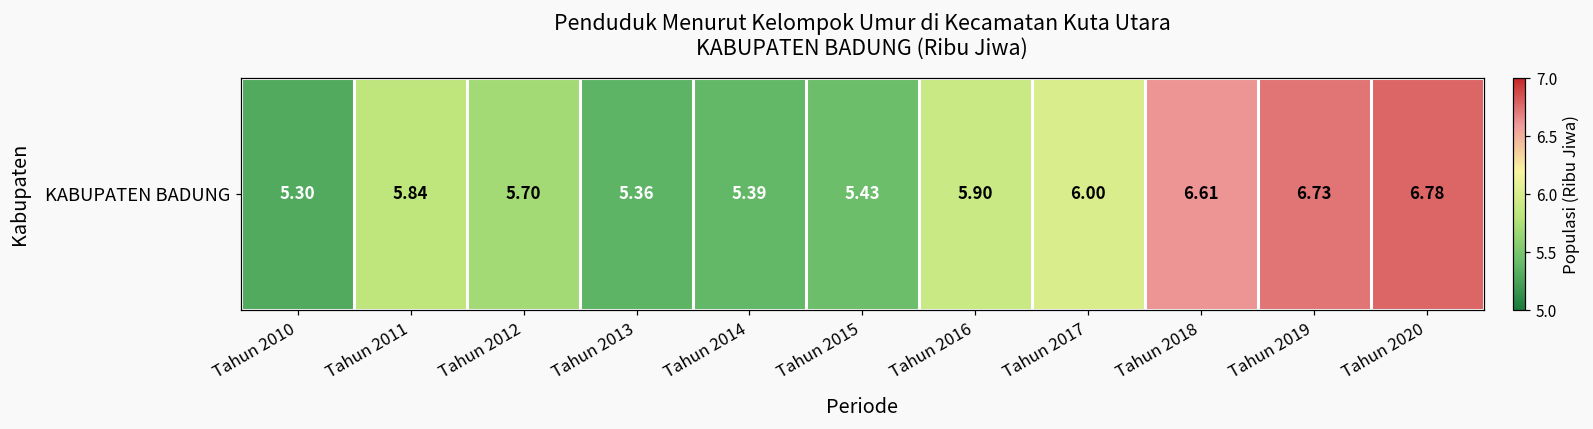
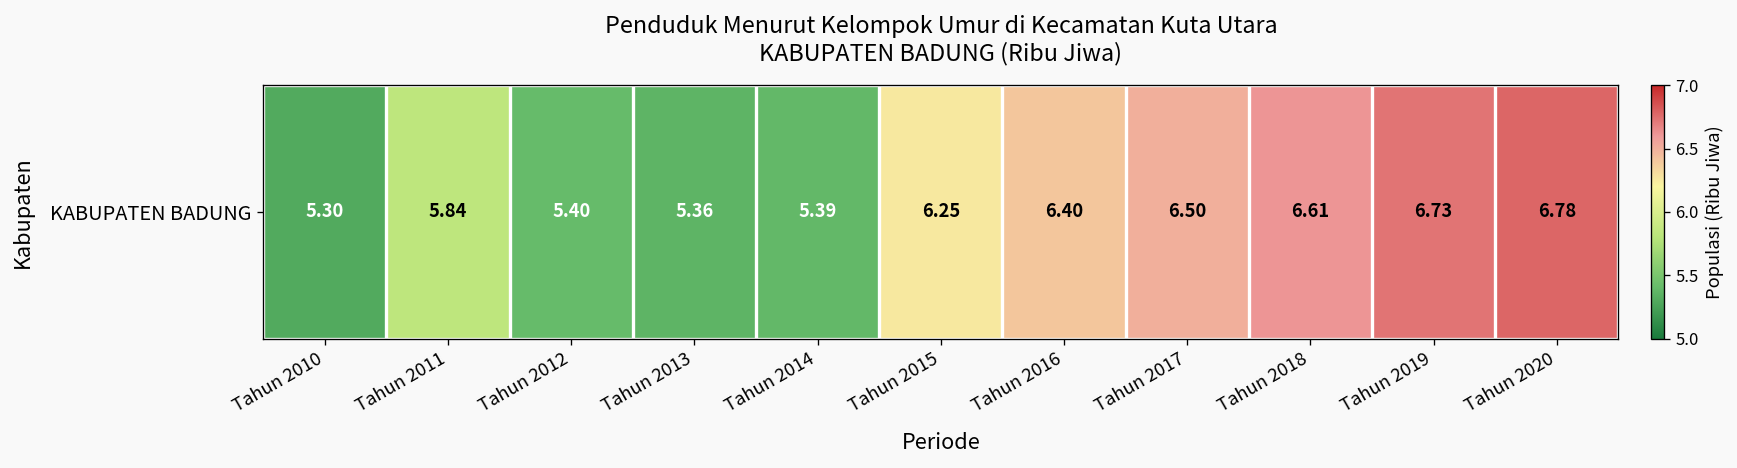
  {
    "KABUPATEN BADUNG": {
      "Tahun 2010": 5.30,
      "Tahun 2011": 5.84,
-     "Tahun 2012": 5.70,
+     "Tahun 2012": 5.40,
      "Tahun 2013": 5.36,
      "Tahun 2014": 5.39,
-     "Tahun 2015": 5.43,
-     "Tahun 2016": 5.90,
-     "Tahun 2017": 6.00,
+     "Tahun 2015": 6.25,
+     "Tahun 2016": 6.40,
+     "Tahun 2017": 6.50,
      "Tahun 2018": 6.61,
      "Tahun 2019": 6.73,
      "Tahun 2020": 6.78
    }
  }
